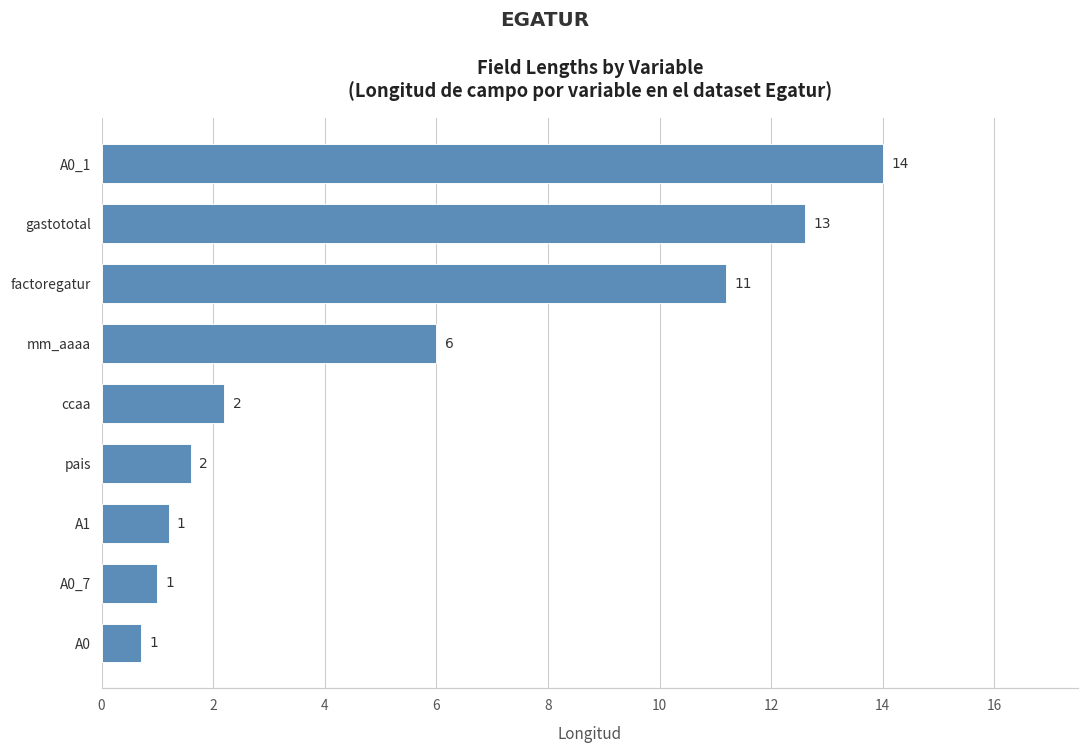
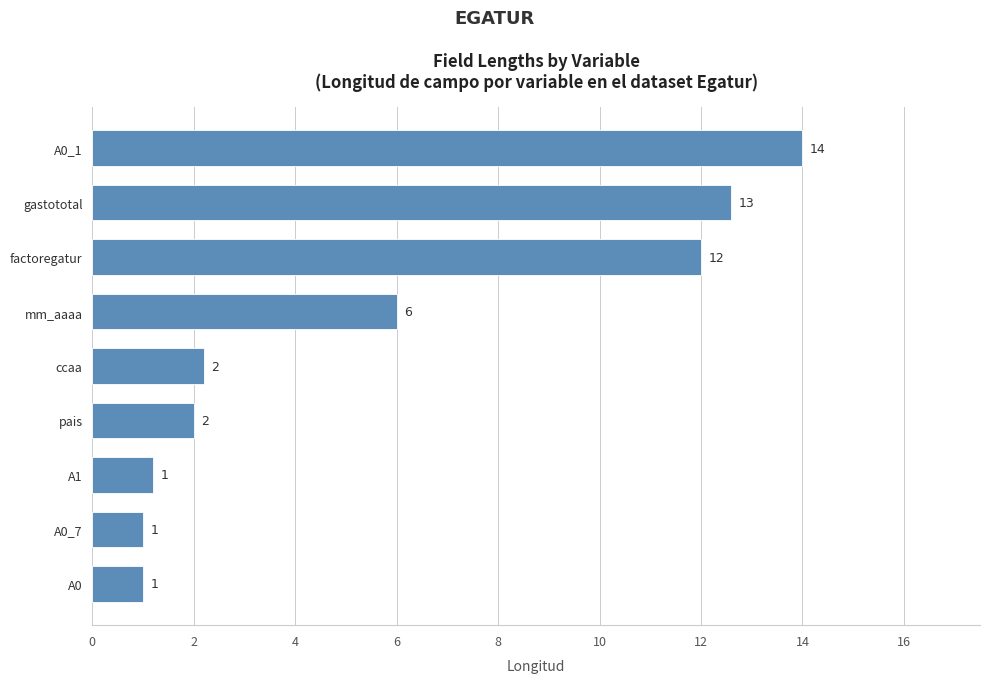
  {
    "A0_1": 14,
    "gastototal": 13,
-   "factoregatur": 11,
+   "factoregatur": 12,
    "mm_aaaa": 6,
    "ccaa": 2,
-   "pais": 1.6,
+   "pais": 2.0,
    "A1": 1,
    "A0_7": 1,
-   "A0": 0.7
+   "A0": 1.0
  }
